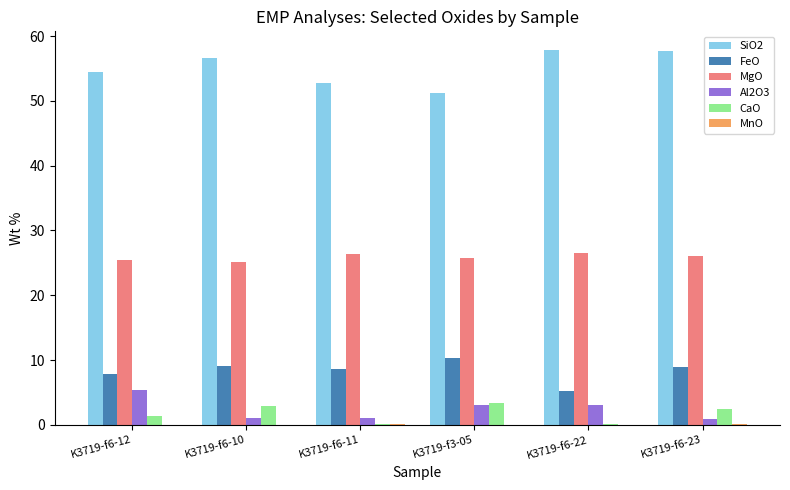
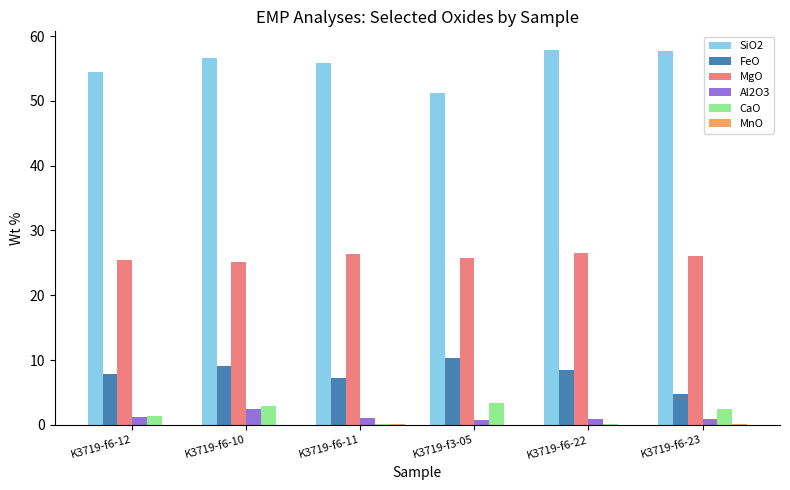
  {
    "SiO2": {
      "K3719-f6-12": 54,
      "K3719-f6-10": 57,
-     "K3719-f6-11": 53,
+     "K3719-f6-11": 56,
      "K3719-f3-05": 51,
      "K3719-f6-22": 58,
      "K3719-f6-23": 58
    },
    "FeO": {
      "K3719-f6-12": 8,
      "K3719-f6-10": 9,
-     "K3719-f6-11": 9,
+     "K3719-f6-11": 7,
      "K3719-f3-05": 10,
-     "K3719-f6-22": 5,
-     "K3719-f6-23": 9
+     "K3719-f6-22": 8,
+     "K3719-f6-23": 5
    },
    "Al2O3": {
-     "K3719-f6-12": 5,
-     "K3719-f6-10": 1,
+     "K3719-f6-12": 1,
+     "K3719-f6-10": 2,
      "K3719-f6-11": 1,
-     "K3719-f3-05": 3,
-     "K3719-f6-22": 3,
+     "K3719-f3-05": 1,
+     "K3719-f6-22": 1,
      "K3719-f6-23": 1
    },
    "CaO": {
      "K3719-f6-12": 1,
      "K3719-f6-10": 3,
      "K3719-f3-05": 3,
      "K3719-f6-23": 3
    }
  }
